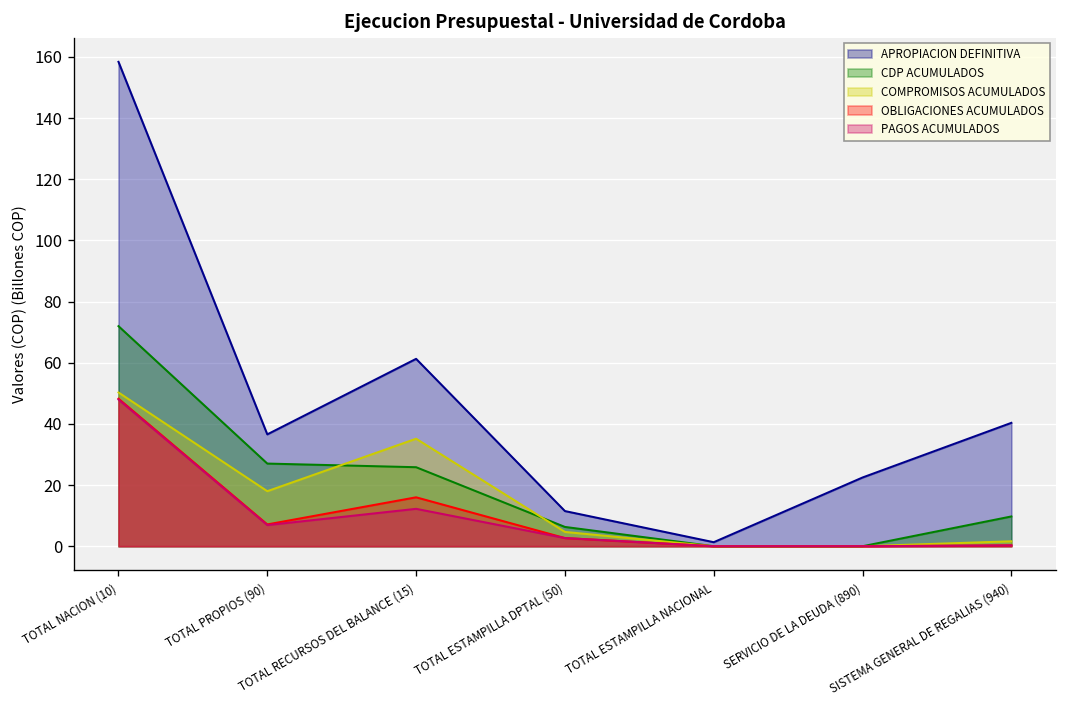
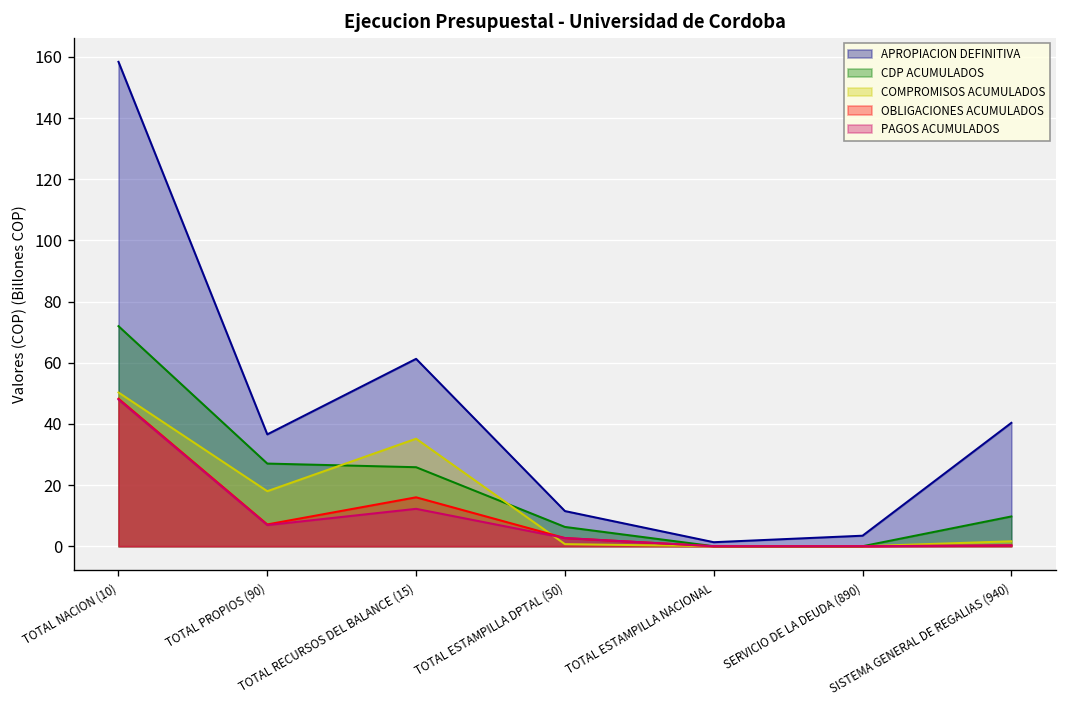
  {
    "APROPIACION DEFINITIVA": {
      "TOTAL NACION (10)": 158,
      "TOTAL PROPIOS (90)": 37,
      "TOTAL RECURSOS DEL BALANCE (15)": 61,
      "TOTAL ESTAMPILLA DPTAL (50)": 11,
      "TOTAL ESTAMPILLA NACIONAL": 1,
-     "SERVICIO DE LA DEUDA (890)": 22,
+     "SERVICIO DE LA DEUDA (890)": 3,
      "SISTEMA GENERAL DE REGALIAS (940)": 40
    },
    "CDP ACUMULADOS": {
      "TOTAL NACION (10)": 72,
      "TOTAL PROPIOS (90)": 27,
      "TOTAL RECURSOS DEL BALANCE (15)": 26,
      "TOTAL ESTAMPILLA DPTAL (50)": 6,
      "SISTEMA GENERAL DE REGALIAS (940)": 10
    },
    "COMPROMISOS ACUMULADOS": {
      "TOTAL NACION (10)": 50,
      "TOTAL PROPIOS (90)": 18,
      "TOTAL RECURSOS DEL BALANCE (15)": 35,
-     "TOTAL ESTAMPILLA DPTAL (50)": 5,
+     "TOTAL ESTAMPILLA DPTAL (50)": 1,
      "SISTEMA GENERAL DE REGALIAS (940)": 2
    },
    "OBLIGACIONES ACUMULADOS": {
      "TOTAL RECURSOS DEL BALANCE (15)": 16
    },
    "PAGOS ACUMULADOS": {
      "TOTAL RECURSOS DEL BALANCE (15)": 12
    }
  }
